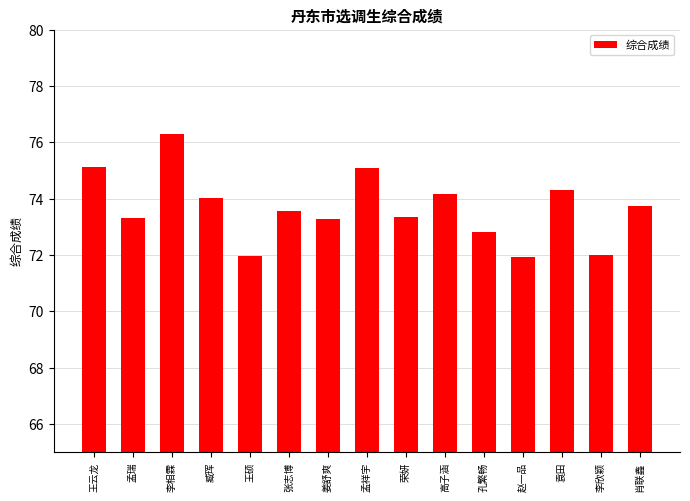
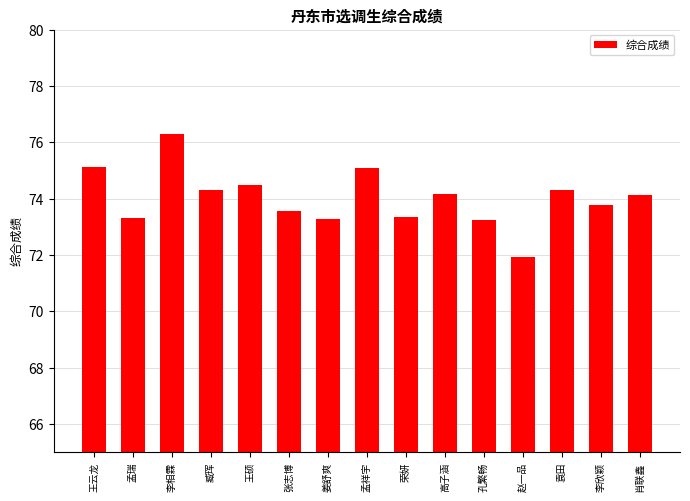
  {
    "王云龙": 75.1,
    "孟瑞": 73.3,
    "李相霖": 76.3,
-   "臧珲": 74.0,
-   "王硕": 71.9,
+   "臧珲": 74.3,
+   "王硕": 74.5,
    "张志博": 73.6,
    "姜舒爽": 73.3,
    "孟祥宇": 75.1,
    "荣妍": 73.3,
    "高子涵": 74.2,
-   "孔繁畅": 72.8,
+   "孔繁畅": 73.3,
    "赵一品": 71.9,
    "袁田": 74.3,
-   "李欣颖": 72.0,
-   "肖联鑫": 73.7
+   "李欣颖": 73.8,
+   "肖联鑫": 74.1
  }
